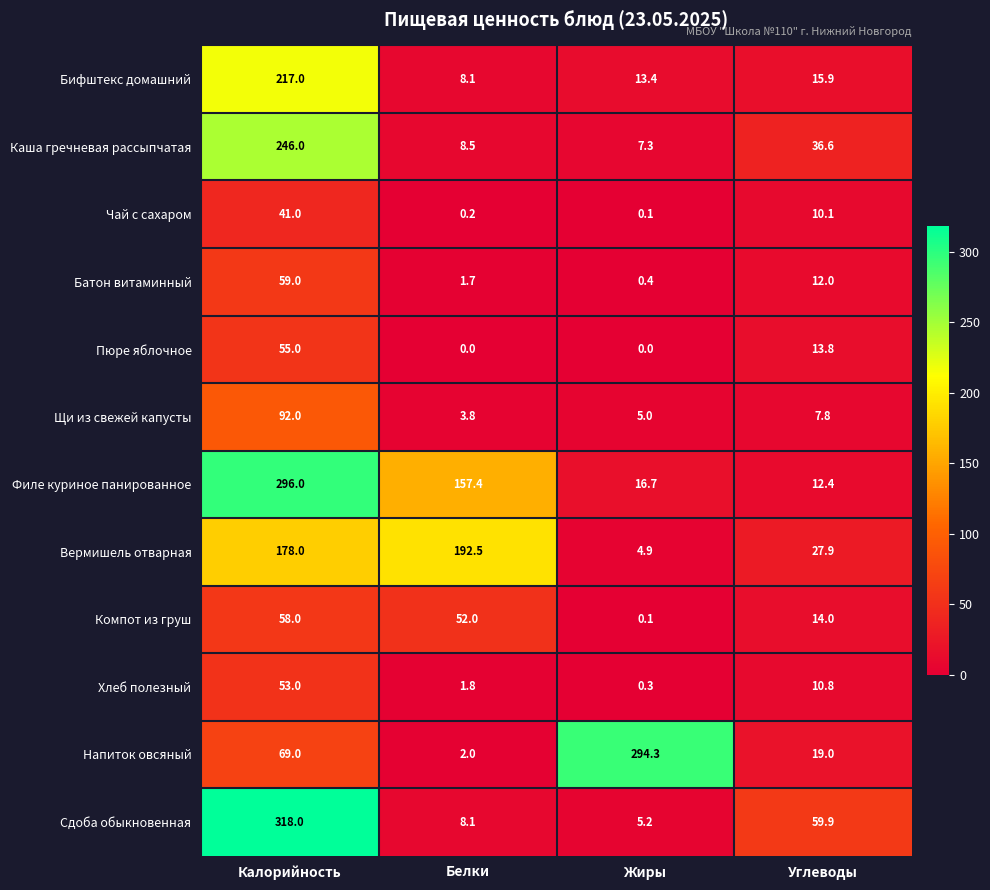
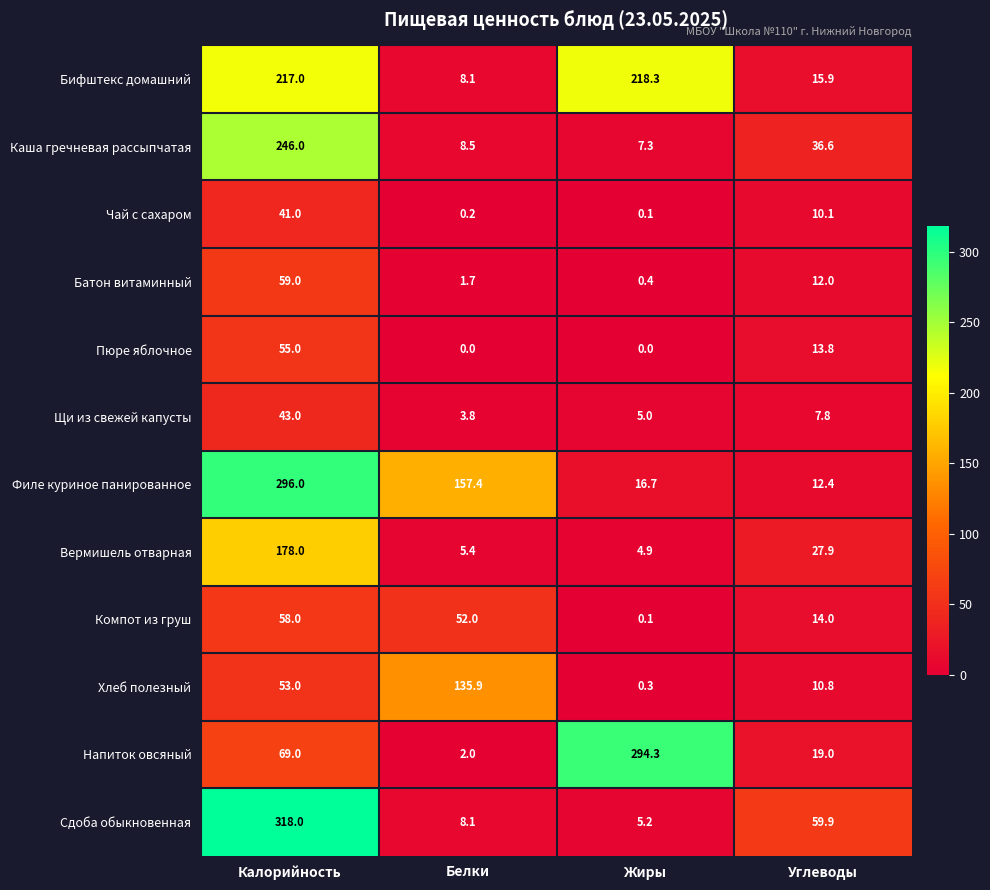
  {
    "Бифштекс домашний": {
      "Калорийность": 217.0,
      "Белки": 8.1,
-     "Жиры": 13.4,
+     "Жиры": 218.3,
      "Углеводы": 15.9
    },
    "Каша гречневая рассыпчатая": {
      "Калорийность": 246.0,
      "Белки": 8.5,
      "Жиры": 7.3,
      "Углеводы": 36.6
    },
    "Чай с сахаром": {
      "Калорийность": 41.0,
      "Белки": 0.2,
      "Жиры": 0.1,
      "Углеводы": 10.1
    },
    "Батон витаминный": {
      "Калорийность": 59.0,
      "Белки": 1.7,
      "Жиры": 0.4,
      "Углеводы": 12.0
    },
    "Пюре яблочное": {
      "Калорийность": 55.0,
      "Белки": 0.0,
      "Жиры": 0.0,
      "Углеводы": 13.8
    },
    "Щи из свежей капусты": {
-     "Калорийность": 92.0,
+     "Калорийность": 43.0,
      "Белки": 3.8,
      "Жиры": 5.0,
      "Углеводы": 7.8
    },
    "Филе куриное панированное": {
      "Калорийность": 296.0,
      "Белки": 157.4,
      "Жиры": 16.7,
      "Углеводы": 12.4
    },
    "Вермишель отварная": {
      "Калорийность": 178.0,
-     "Белки": 192.5,
+     "Белки": 5.4,
      "Жиры": 4.9,
      "Углеводы": 27.9
    },
    "Компот из груш": {
      "Калорийность": 58.0,
      "Белки": 52.0,
      "Жиры": 0.1,
      "Углеводы": 14.0
    },
    "Хлеб полезный": {
      "Калорийность": 53.0,
-     "Белки": 1.8,
+     "Белки": 135.9,
      "Жиры": 0.3,
      "Углеводы": 10.8
    },
    "Напиток овсяный": {
      "Калорийность": 69.0,
      "Белки": 2.0,
      "Жиры": 294.3,
      "Углеводы": 19.0
    },
    "Сдоба обыкновенная": {
      "Калорийность": 318.0,
      "Белки": 8.1,
      "Жиры": 5.2,
      "Углеводы": 59.9
    }
  }
